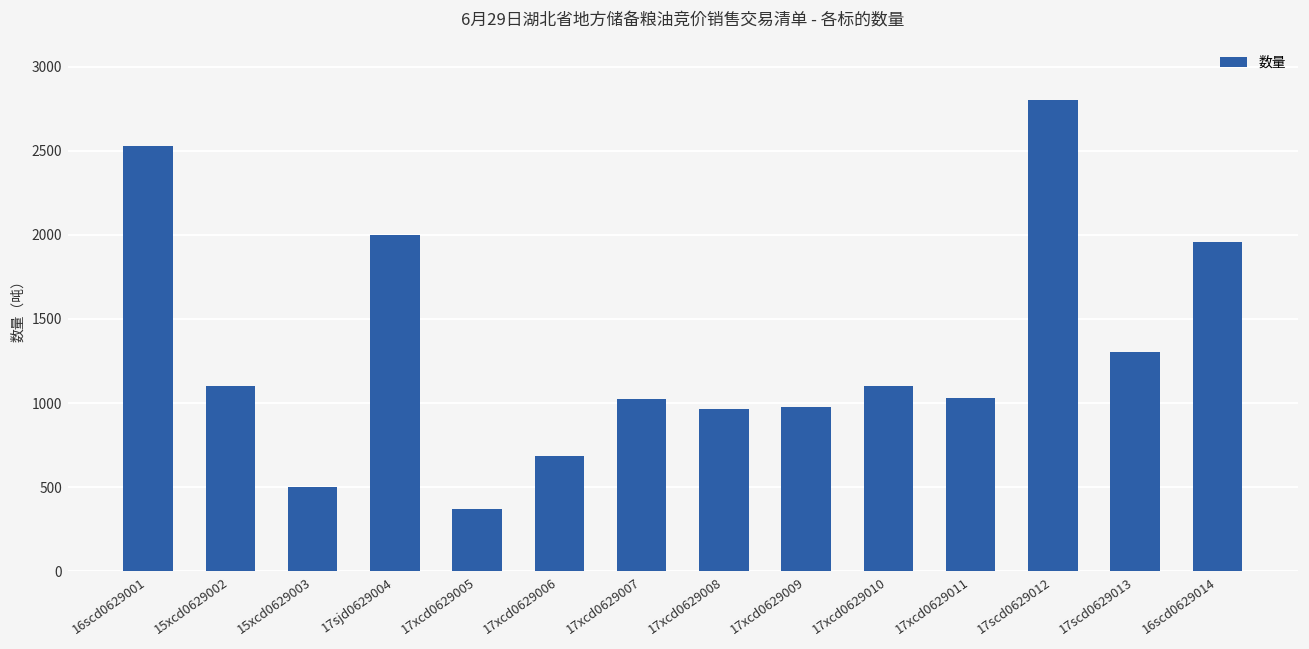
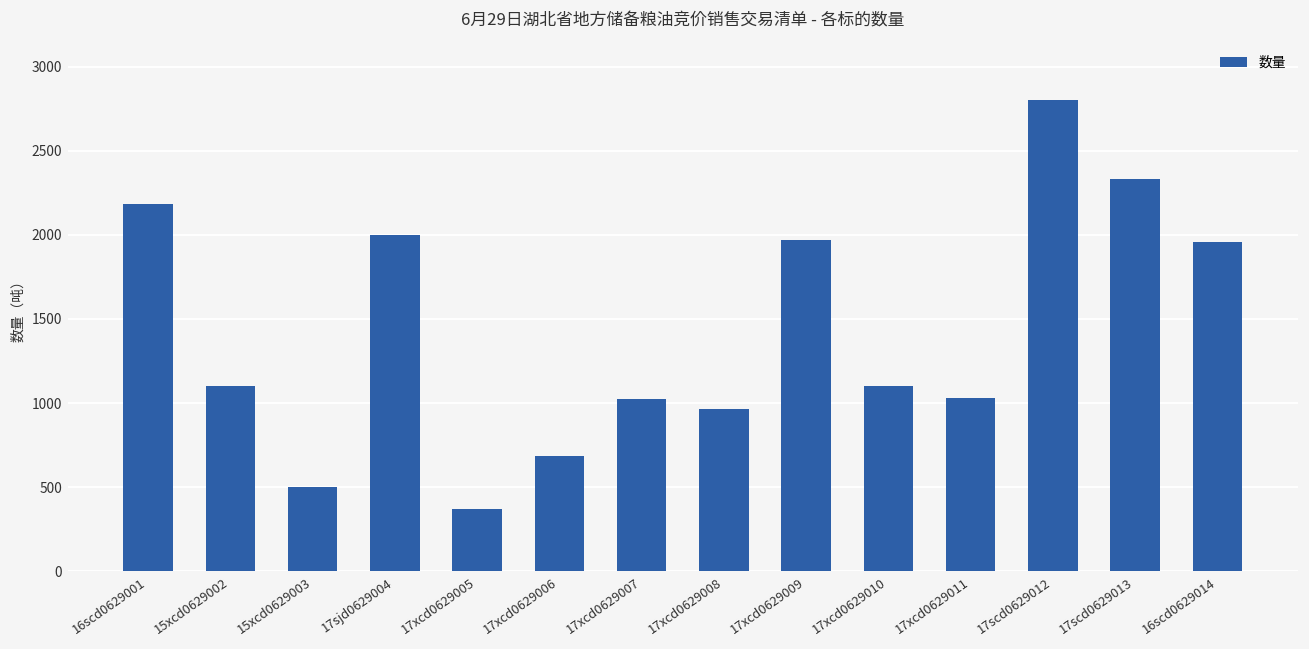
  {
-   "16scd0629001": 2530,
+   "16scd0629001": 2180,
    "15xcd0629002": 1100,
    "15xcd0629003": 500,
    "17sjd0629004": 2000,
    "17xcd0629005": 370,
    "17xcd0629006": 690,
    "17xcd0629007": 1030,
    "17xcd0629008": 970,
-   "17xcd0629009": 980,
+   "17xcd0629009": 1970,
    "17xcd0629010": 1100,
    "17xcd0629011": 1030,
    "17scd0629012": 2800,
-   "17scd0629013": 1310,
+   "17scd0629013": 2330,
    "16scd0629014": 1960
  }
